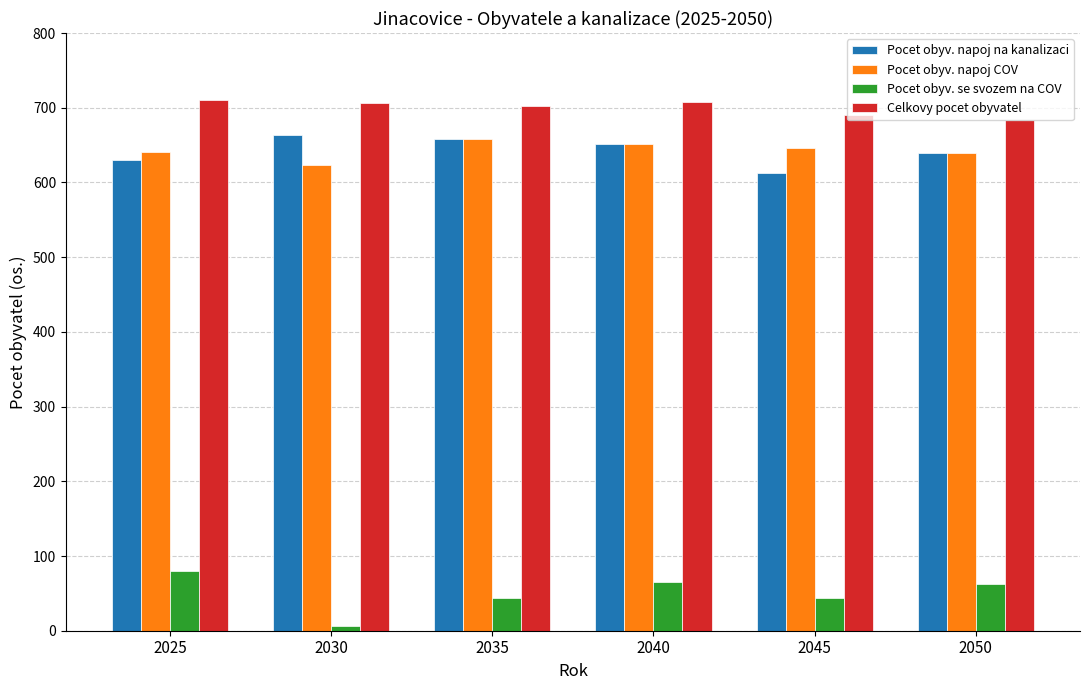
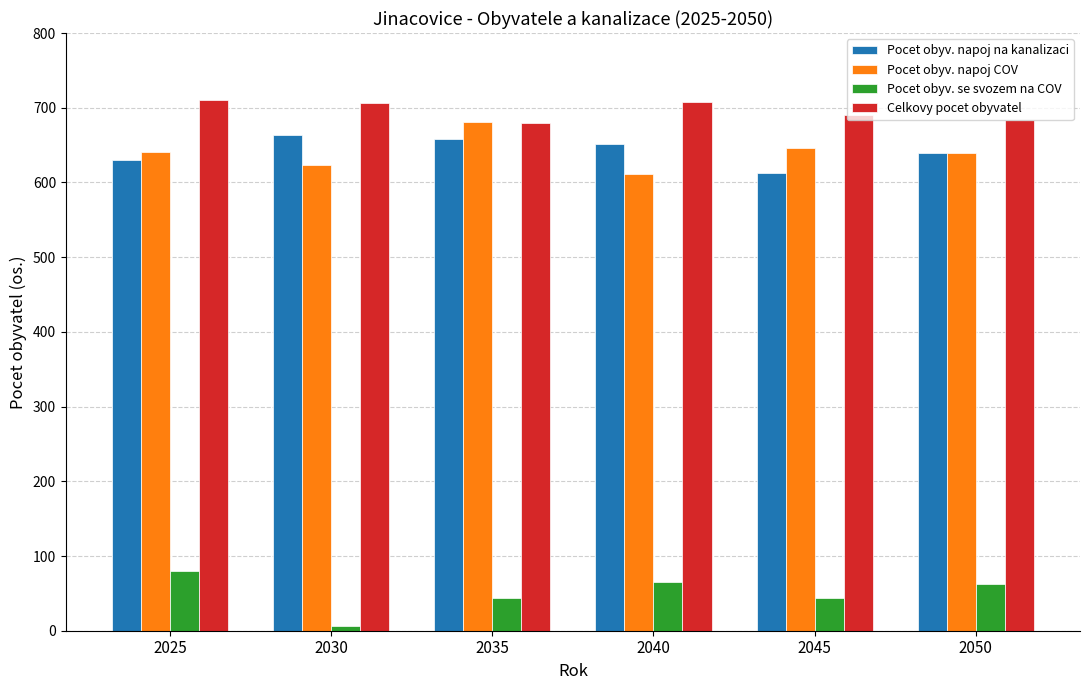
  {
    "Pocet obyv. napoj na kanalizaci": {
      "2025": 630,
      "2030": 660,
      "2035": 660,
      "2040": 650,
      "2045": 610,
      "2050": 640
    },
    "Pocet obyv. napoj COV": {
      "2025": 640,
      "2030": 620,
-     "2035": 660,
-     "2040": 650,
+     "2035": 680,
+     "2040": 610,
      "2045": 650,
      "2050": 640
    },
    "Pocet obyv. se svozem na COV": {
      "2025": 80,
      "2030": 10,
      "2035": 40,
      "2040": 70,
      "2045": 40,
      "2050": 60
    },
    "Celkovy pocet obyvatel": {
      "2025": 710,
      "2030": 710,
-     "2035": 700,
+     "2035": 680,
      "2040": 710,
      "2050": 680
    }
  }
